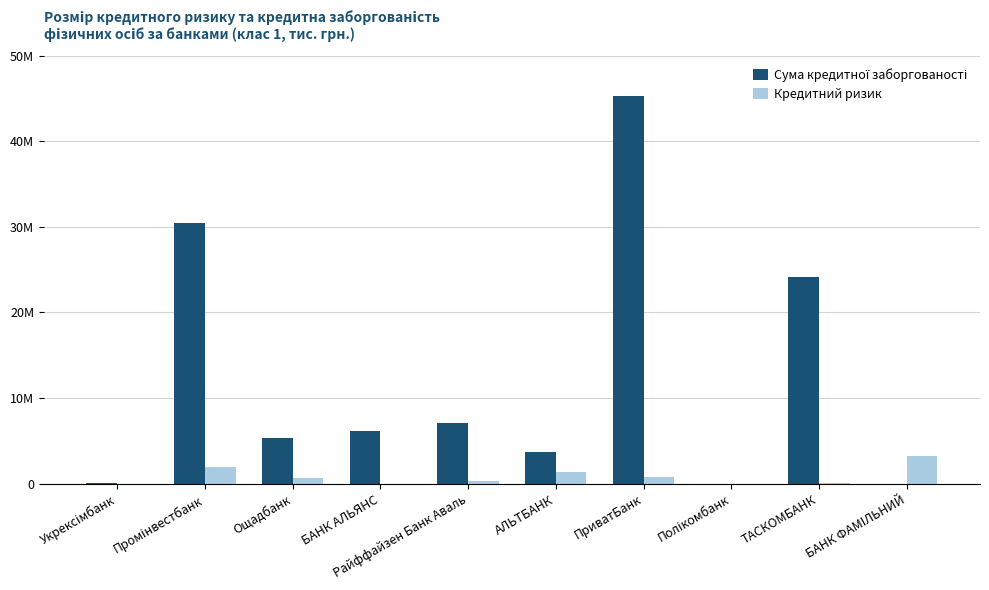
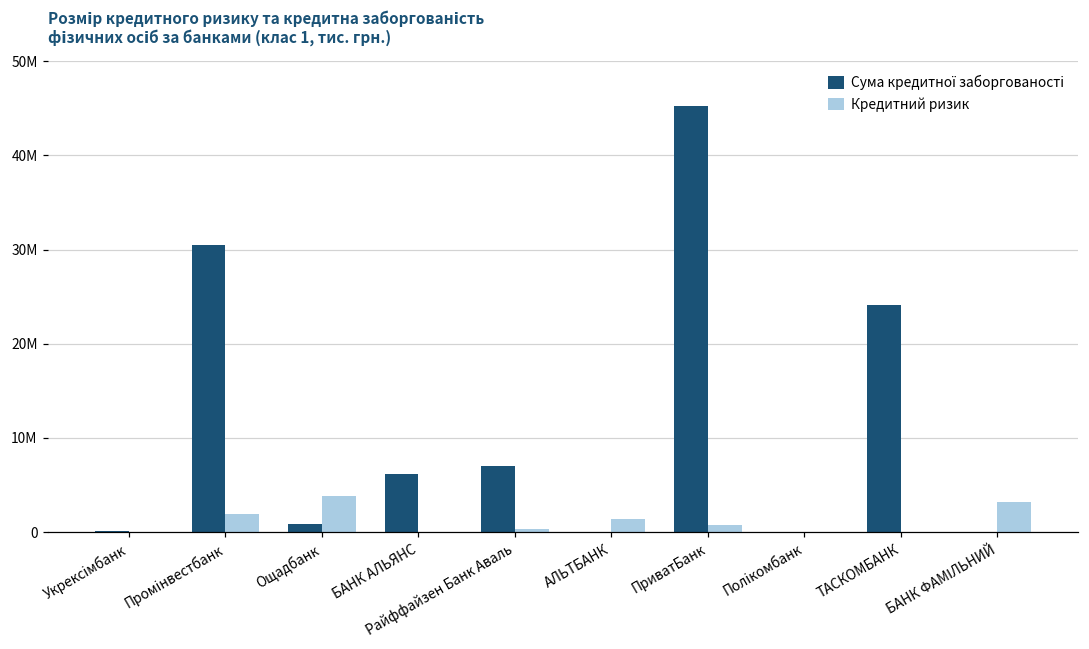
  {
    "Сума кредитної заборгованості": {
      "Промінвестбанк": 30000000,
-     "Ощадбанк": 5000000,
+     "Ощадбанк": 1000000,
      "БАНК АЛЬЯНС": 6000000,
      "Райффайзен Банк Аваль": 7000000,
-     "АЛЬТБАНК": 4000000,
+     "АЛЬТБАНК": 0,
      "ПриватБанк": 45000000,
      "ТАСКОМБАНК": 24000000
    },
    "Кредитний ризик": {
      "Промінвестбанк": 2000000,
-     "Ощадбанк": 1000000,
+     "Ощадбанк": 4000000,
      "АЛЬТБАНК": 1000000,
      "ПриватБанк": 1000000,
      "БАНК ФАМІЛЬНИЙ": 3000000
    }
  }
